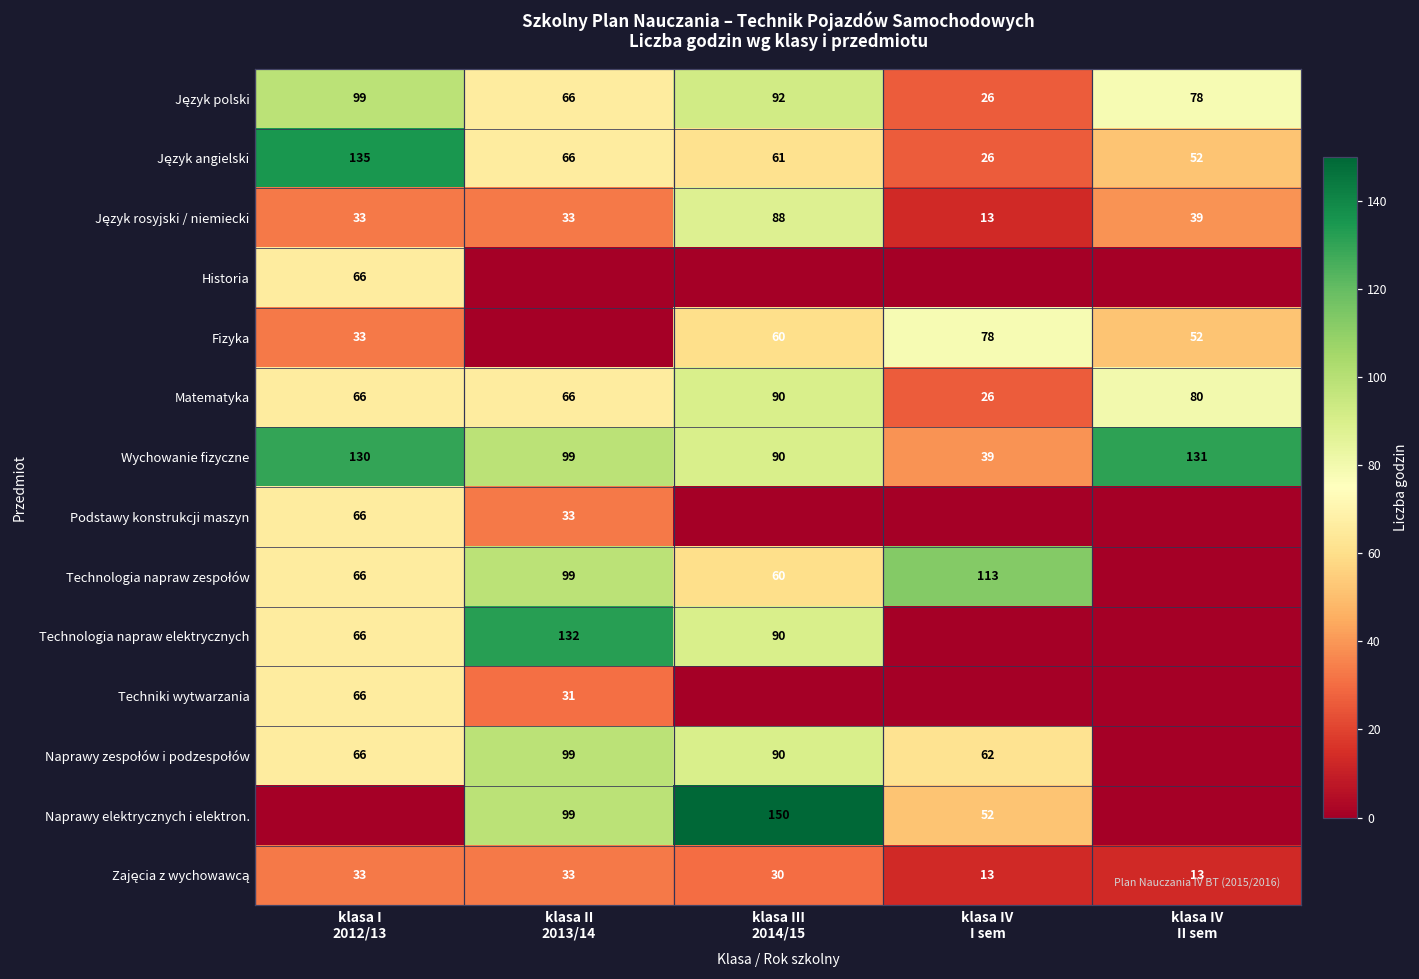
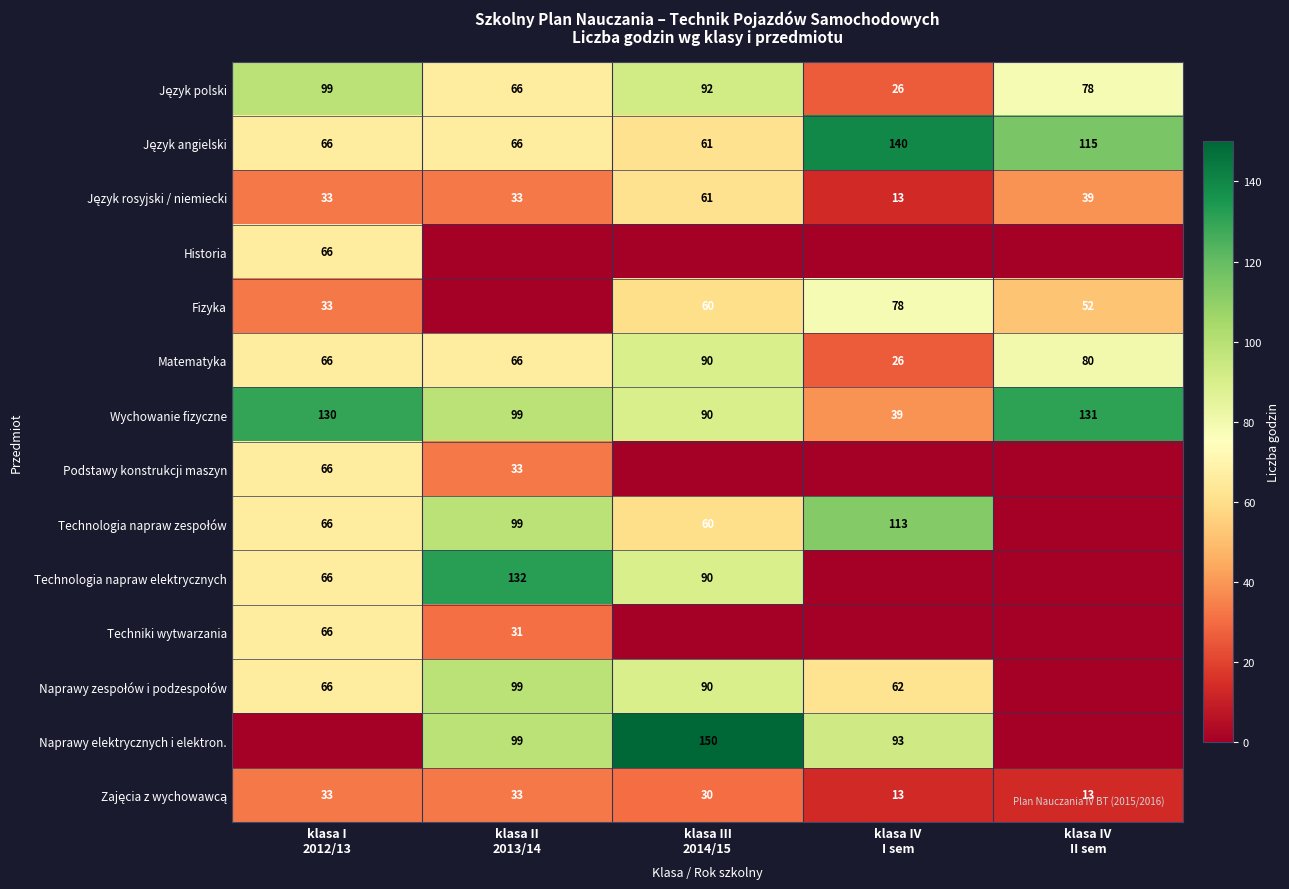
  {
    "Język polski": {
      "klasa I 2012/13": 99,
      "klasa II 2013/14": 66,
      "klasa III 2014/15": 92,
      "klasa IV I sem": 26,
      "klasa IV II sem": 78
    },
    "Język angielski": {
-     "klasa I 2012/13": 135,
+     "klasa I 2012/13": 66,
      "klasa II 2013/14": 66,
      "klasa III 2014/15": 61,
-     "klasa IV I sem": 26,
-     "klasa IV II sem": 52
+     "klasa IV I sem": 140,
+     "klasa IV II sem": 115
    },
    "Język rosyjski / niemiecki": {
      "klasa I 2012/13": 33,
      "klasa II 2013/14": 33,
-     "klasa III 2014/15": 88,
+     "klasa III 2014/15": 61,
      "klasa IV I sem": 13,
      "klasa IV II sem": 39
    },
    "Historia": {
      "klasa I 2012/13": 66
    },
    "Fizyka": {
      "klasa I 2012/13": 33,
      "klasa III 2014/15": 60,
      "klasa IV I sem": 78,
      "klasa IV II sem": 52
    },
    "Matematyka": {
      "klasa I 2012/13": 66,
      "klasa II 2013/14": 66,
      "klasa III 2014/15": 90,
      "klasa IV I sem": 26,
      "klasa IV II sem": 80
    },
    "Wychowanie fizyczne": {
      "klasa I 2012/13": 130,
      "klasa II 2013/14": 99,
      "klasa III 2014/15": 90,
      "klasa IV I sem": 39,
      "klasa IV II sem": 131
    },
    "Podstawy konstrukcji maszyn": {
      "klasa I 2012/13": 66,
      "klasa II 2013/14": 33
    },
    "Technologia napraw zespołów": {
      "klasa I 2012/13": 66,
      "klasa II 2013/14": 99,
      "klasa III 2014/15": 60,
      "klasa IV I sem": 113
    },
    "Technologia napraw elektrycznych": {
      "klasa I 2012/13": 66,
      "klasa II 2013/14": 132,
      "klasa III 2014/15": 90
    },
    "Techniki wytwarzania": {
      "klasa I 2012/13": 66,
      "klasa II 2013/14": 31
    },
    "Naprawy zespołów i podzespołów": {
      "klasa I 2012/13": 66,
      "klasa II 2013/14": 99,
      "klasa III 2014/15": 90,
      "klasa IV I sem": 62
    },
    "Naprawy elektrycznych i elektron.": {
      "klasa II 2013/14": 99,
      "klasa III 2014/15": 150,
-     "klasa IV I sem": 52
+     "klasa IV I sem": 93
    },
    "Zajęcia z wychowawcą": {
      "klasa I 2012/13": 33,
      "klasa II 2013/14": 33,
      "klasa III 2014/15": 30,
      "klasa IV I sem": 13
    }
  }
